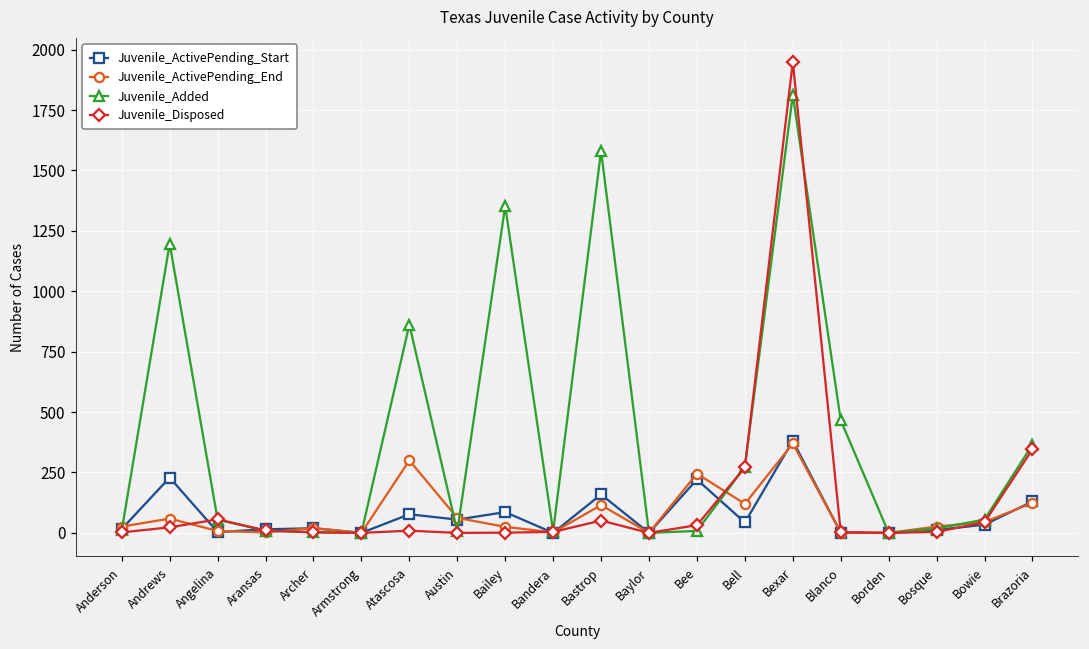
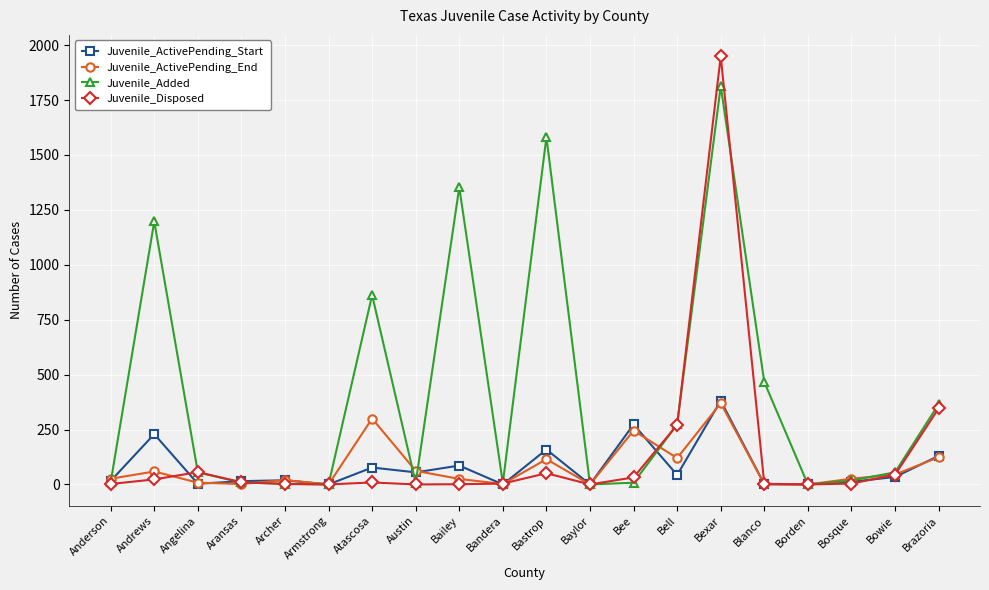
  {
    "Juvenile_ActivePending_Start": {
      "Andrews": 230,
      "Atascosa": 80,
      "Bailey": 90,
      "Bastrop": 160,
-     "Bee": 220,
+     "Bee": 270,
      "Bell": 40
    },
    "Juvenile_Added": {
      "Andrews": 1200,
      "Atascosa": 860,
      "Bailey": 1350,
      "Bastrop": 1580,
      "Bee": 10,
      "Bexar": 1810,
      "Blanco": 470,
      "Brazoria": 370
    }
  }
